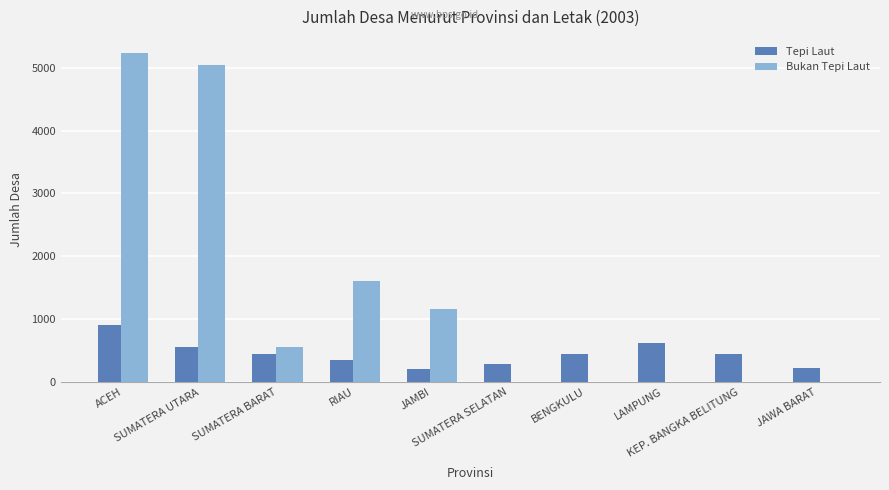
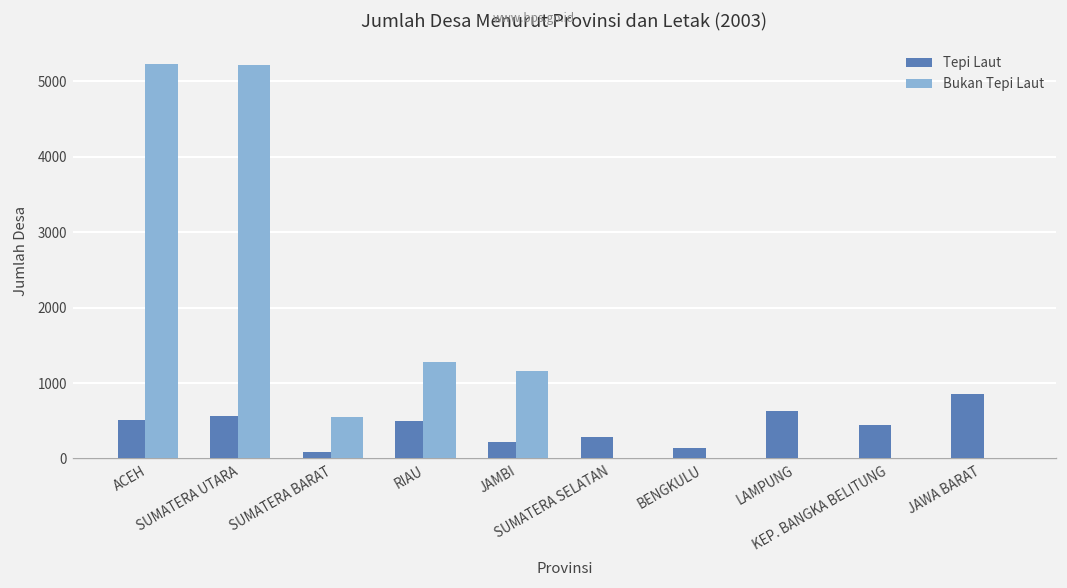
  {
    "Tepi Laut": {
-     "ACEH": 900,
+     "ACEH": 500,
      "SUMATERA UTARA": 600,
-     "SUMATERA BARAT": 500,
-     "RIAU": 300,
+     "SUMATERA BARAT": 100,
+     "RIAU": 500,
      "JAMBI": 200,
      "SUMATERA SELATAN": 300,
-     "BENGKULU": 400,
+     "BENGKULU": 100,
      "LAMPUNG": 600,
      "KEP. BANGKA BELITUNG": 500,
-     "JAWA BARAT": 200
+     "JAWA BARAT": 900
    },
    "Bukan Tepi Laut": {
      "ACEH": 5200,
-     "SUMATERA UTARA": 5000,
+     "SUMATERA UTARA": 5200,
      "SUMATERA BARAT": 600,
-     "RIAU": 1600,
+     "RIAU": 1300,
      "JAMBI": 1200,
      "SUMATERA SELATAN": 0,
      "BENGKULU": 0,
      "LAMPUNG": 0,
      "KEP. BANGKA BELITUNG": 0,
      "JAWA BARAT": 0
    }
  }
